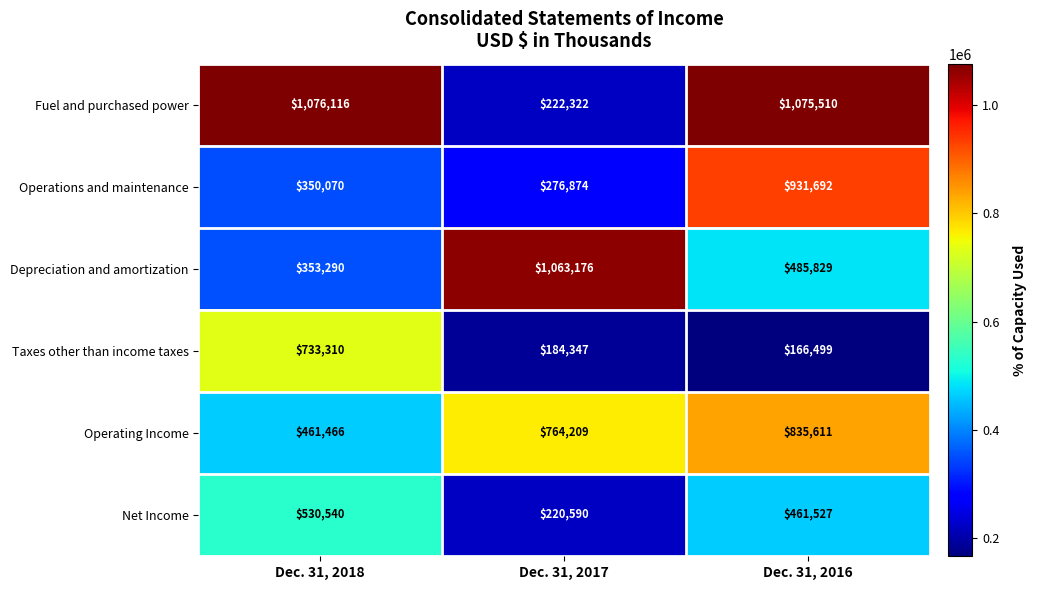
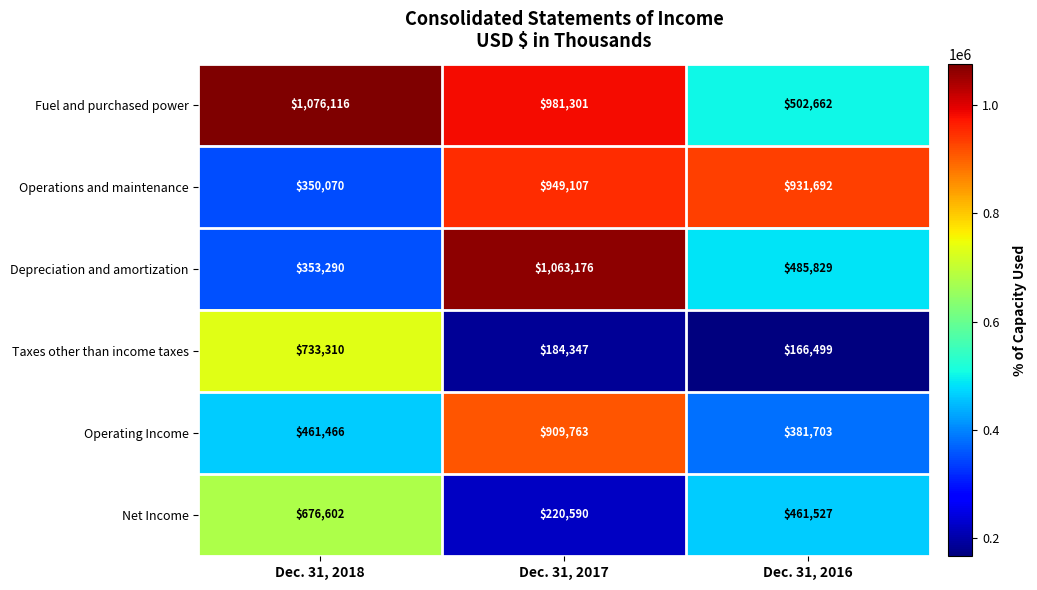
  {
    "Fuel and purchased power": {
      "Dec. 31, 2018": "$1,076,116",
-     "Dec. 31, 2017": "$222,322",
-     "Dec. 31, 2016": "$1,075,510"
+     "Dec. 31, 2017": "$981,301",
+     "Dec. 31, 2016": "$502,662"
    },
    "Operations and maintenance": {
      "Dec. 31, 2018": "$350,070",
-     "Dec. 31, 2017": "$276,874",
+     "Dec. 31, 2017": "$949,107",
      "Dec. 31, 2016": "$931,692"
    },
    "Depreciation and amortization": {
      "Dec. 31, 2018": "$353,290",
      "Dec. 31, 2017": "$1,063,176",
      "Dec. 31, 2016": "$485,829"
    },
    "Taxes other than income taxes": {
      "Dec. 31, 2018": "$733,310",
      "Dec. 31, 2017": "$184,347",
      "Dec. 31, 2016": "$166,499"
    },
    "Operating Income": {
      "Dec. 31, 2018": "$461,466",
-     "Dec. 31, 2017": "$764,209",
-     "Dec. 31, 2016": "$835,611"
+     "Dec. 31, 2017": "$909,763",
+     "Dec. 31, 2016": "$381,703"
    },
    "Net Income": {
-     "Dec. 31, 2018": "$530,540",
+     "Dec. 31, 2018": "$676,602",
      "Dec. 31, 2017": "$220,590",
      "Dec. 31, 2016": "$461,527"
    }
  }
